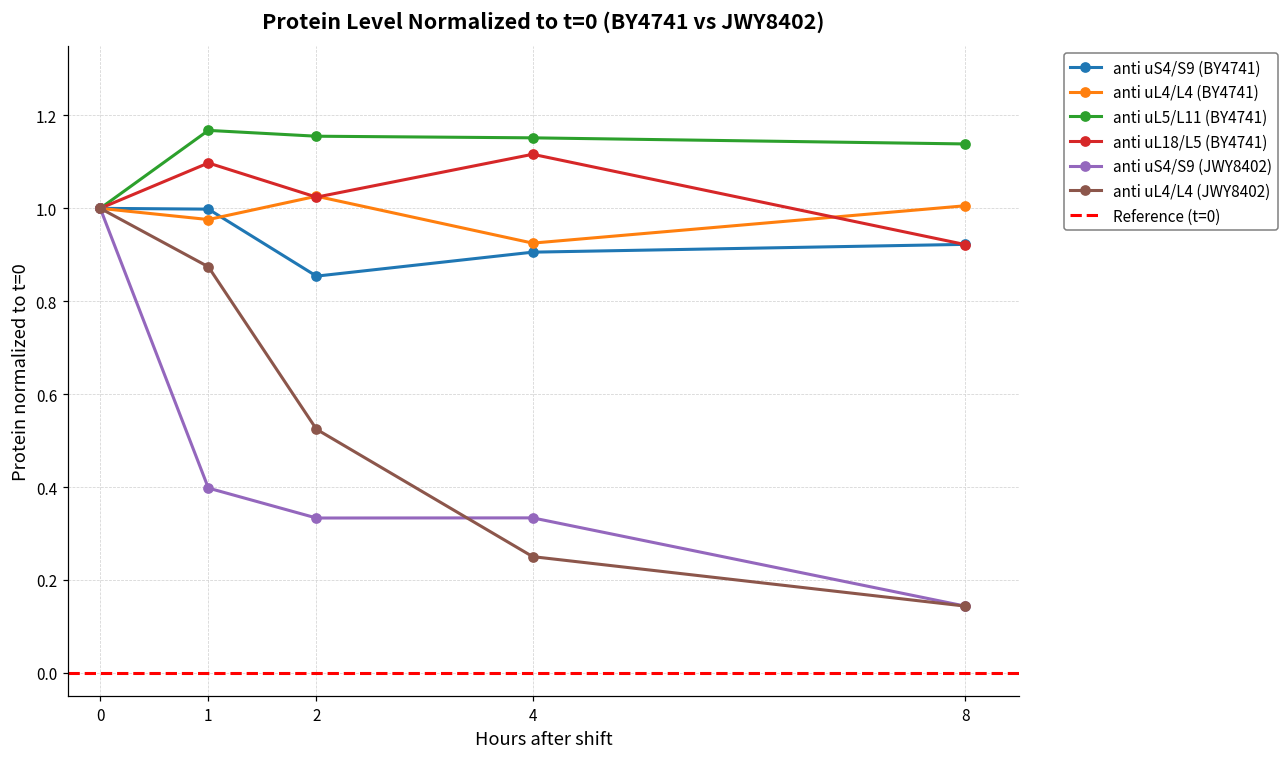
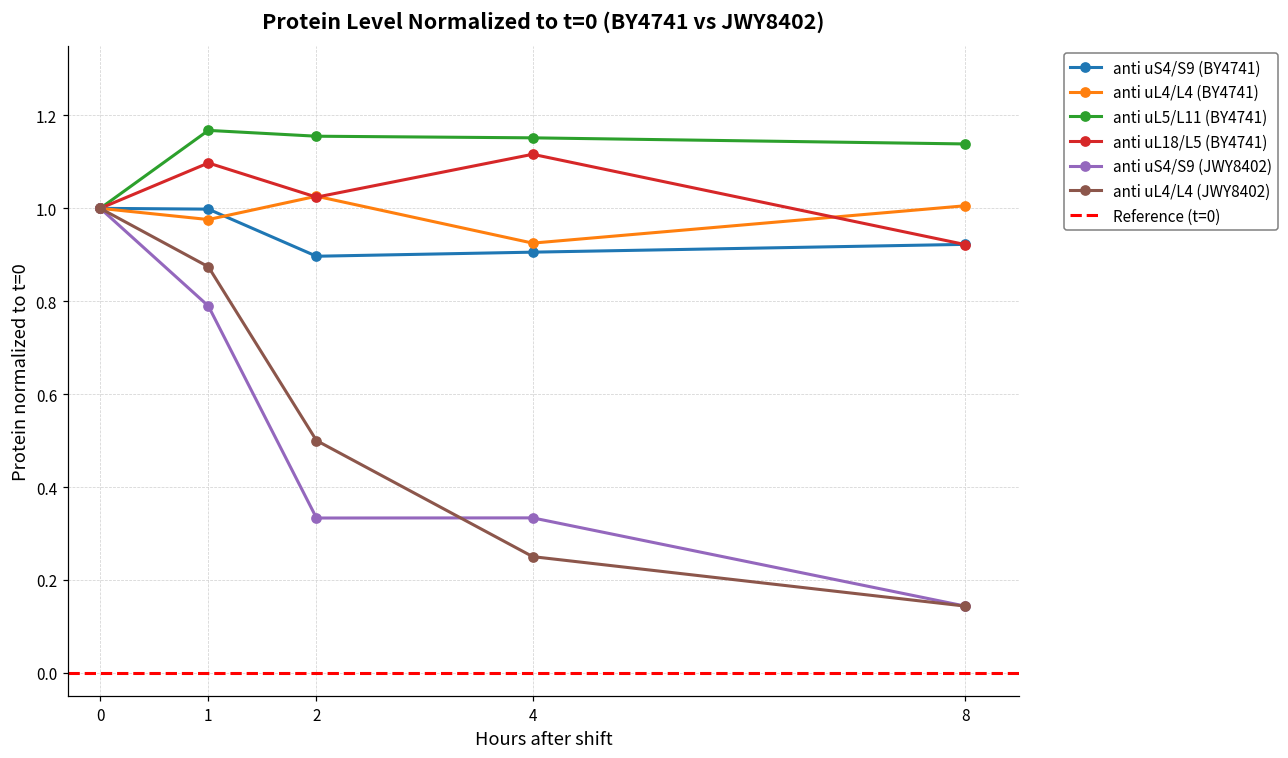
  {
    "anti uS4/S9 (BY4741)": {
      "1": 1.00,
-     "2": 0.85,
+     "2": 0.90,
      "4": 0.91
    },
    "anti uL4/L4 (BY4741)": {
      "1": 0.98,
      "4": 0.93,
      "8": 1.01
    },
    "anti uL5/L11 (BY4741)": {
      "1": 1.17,
      "2": 1.16,
      "4": 1.15,
      "8": 1.14
    },
    "anti uL18/L5 (BY4741)": {
      "1": 1.10,
      "4": 1.12
    },
    "anti uS4/S9 (JWY8402)": {
-     "1": 0.40,
+     "1": 0.79,
      "2": 0.33,
      "4": 0.33
    },
    "anti uL4/L4 (JWY8402)": {
      "1": 0.87,
-     "2": 0.52,
+     "2": 0.50,
      "4": 0.25
    }
  }
